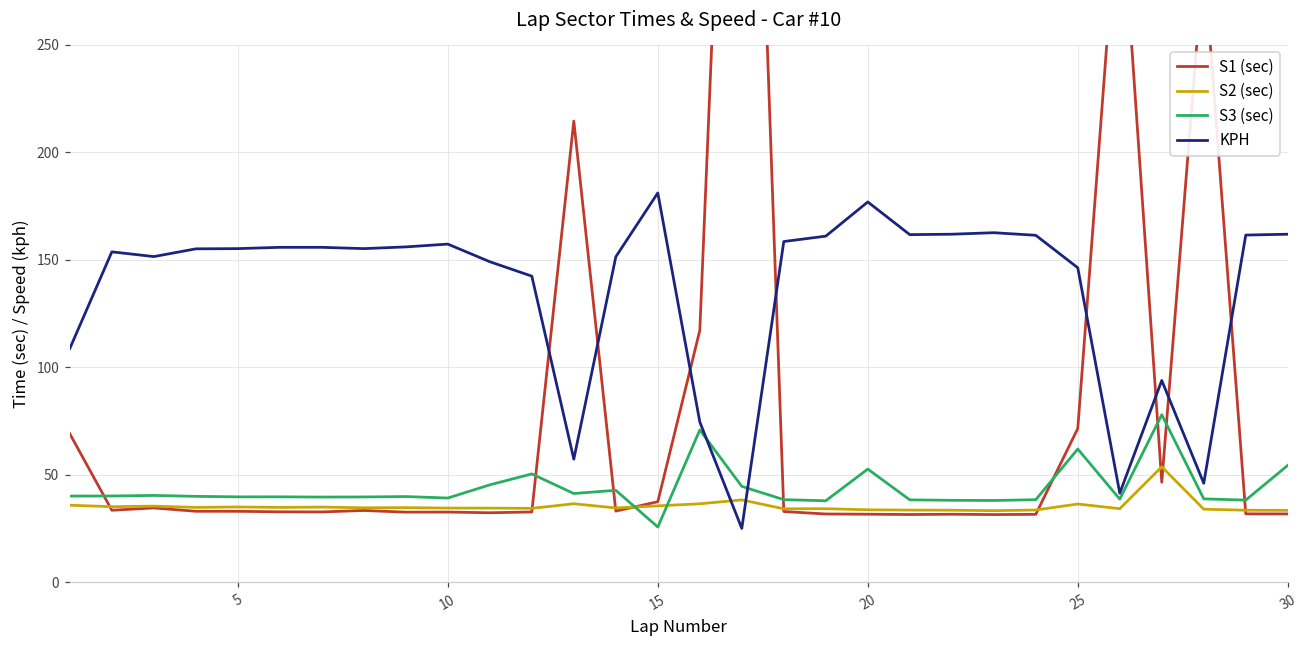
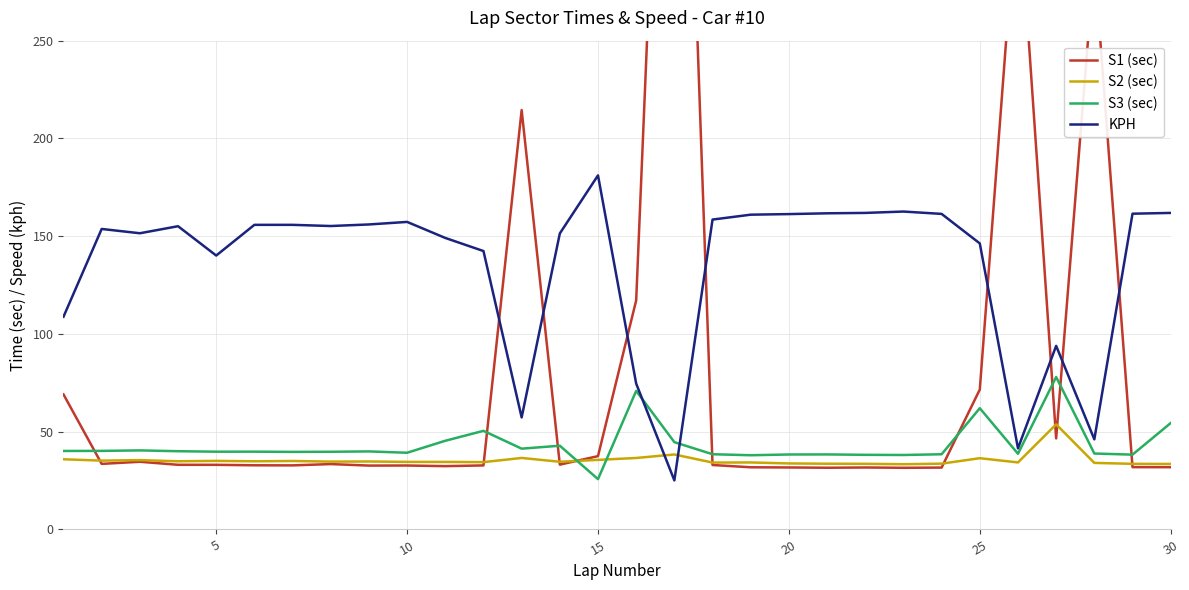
  {
    "S1 (sec)": {
      "5": 33,
      "10": 33,
      "15": 38,
      "20": 32,
      "25": 72,
      "30": 32
    },
    "S2 (sec)": {
      "5": 35,
      "10": 35,
      "15": 36,
      "20": 34,
      "25": 36,
      "30": 34
    },
    "S3 (sec)": {
      "5": 40,
      "10": 39,
      "15": 26,
-     "20": 53,
+     "20": 38,
      "25": 62,
      "30": 54
    },
    "KPH": {
-     "5": 155,
+     "5": 140,
      "10": 157,
      "15": 181,
-     "20": 177,
+     "20": 161,
      "25": 146,
      "30": 162
    }
  }
